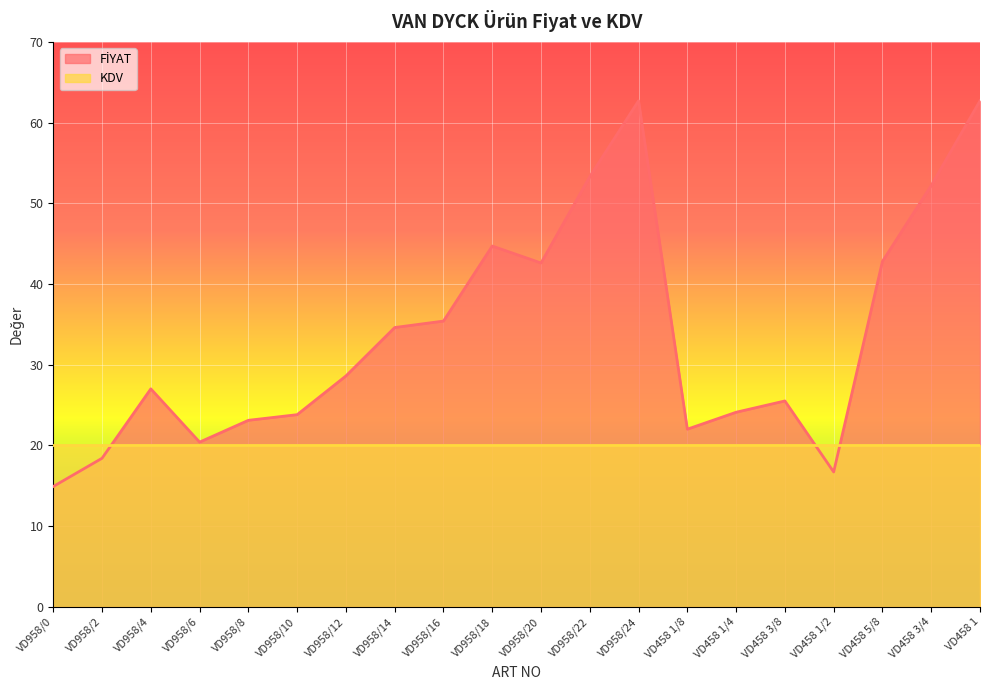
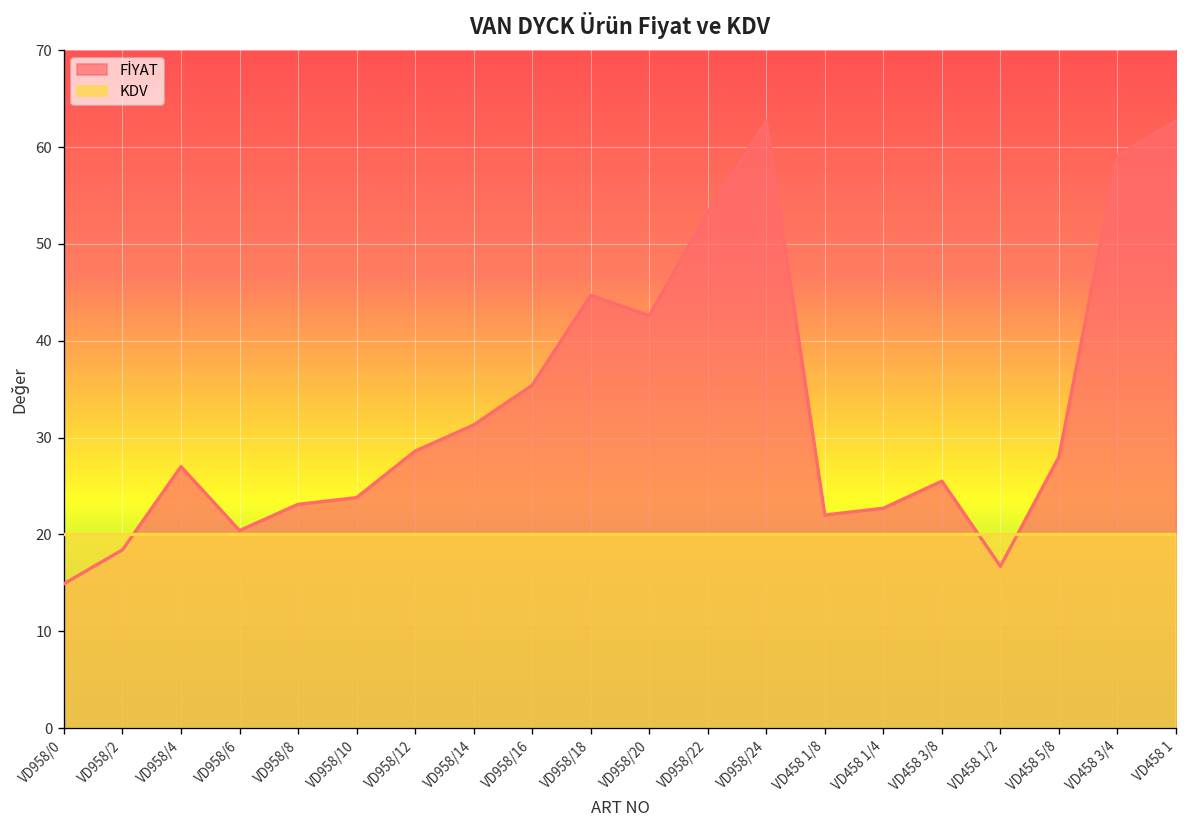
  {
    "FİYAT": {
      "VD958/0": 15,
      "VD958/2": 18,
      "VD958/4": 27,
      "VD958/6": 20,
      "VD958/8": 23,
      "VD958/10": 24,
      "VD958/12": 29,
-     "VD958/14": 35,
+     "VD958/14": 31,
      "VD958/16": 35,
      "VD958/18": 45,
      "VD958/20": 43,
      "VD958/22": 53,
      "VD958/24": 63,
      "VD458 1/8": 22,
-     "VD458 1/4": 24,
+     "VD458 1/4": 23,
      "VD458 3/8": 26,
      "VD458 1/2": 17,
-     "VD458 5/8": 43,
-     "VD458 3/4": 52,
+     "VD458 5/8": 28,
+     "VD458 3/4": 59,
      "VD458 1": 63
    },
    "KDV": {
      "VD958/0": 20,
      "VD958/2": 20,
      "VD958/4": 20,
      "VD958/6": 20,
      "VD958/8": 20,
      "VD958/10": 20,
      "VD958/12": 20,
      "VD958/14": 20,
      "VD958/16": 20,
      "VD958/18": 20,
      "VD958/20": 20,
      "VD958/22": 20,
      "VD958/24": 20,
      "VD458 1/8": 20,
      "VD458 1/4": 20,
      "VD458 3/8": 20,
      "VD458 1/2": 20,
      "VD458 5/8": 20,
      "VD458 3/4": 20,
      "VD458 1": 20
    }
  }
